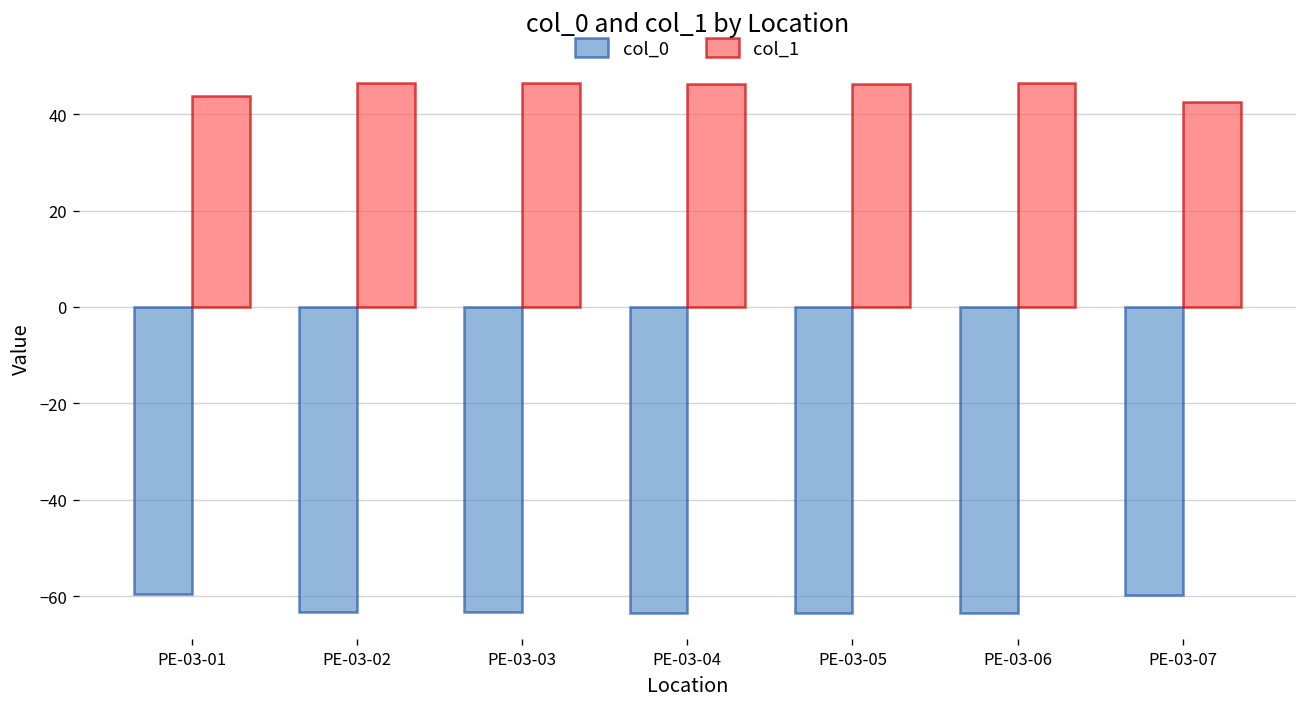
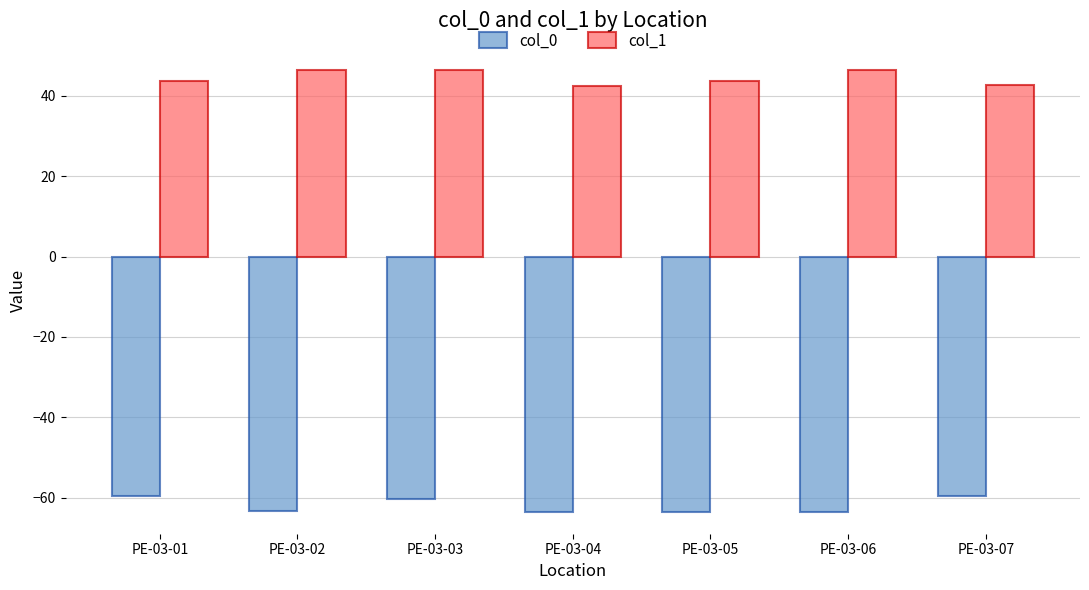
  {
    "col_0": {
      "PE-03-01": -60,
      "PE-03-02": -63,
-     "PE-03-03": -63,
+     "PE-03-03": -60,
      "PE-03-04": -63,
      "PE-03-05": -63,
      "PE-03-06": -64,
      "PE-03-07": -60
    },
    "col_1": {
      "PE-03-01": 44,
      "PE-03-02": 46,
      "PE-03-03": 46,
-     "PE-03-04": 46,
-     "PE-03-05": 46,
+     "PE-03-04": 43,
+     "PE-03-05": 44,
      "PE-03-06": 46,
      "PE-03-07": 43
    }
  }
